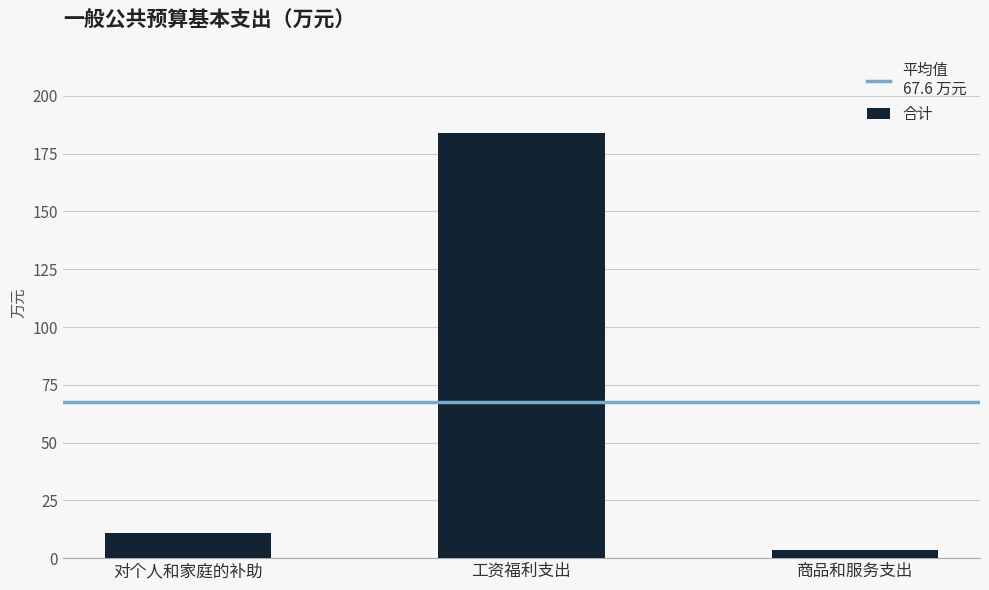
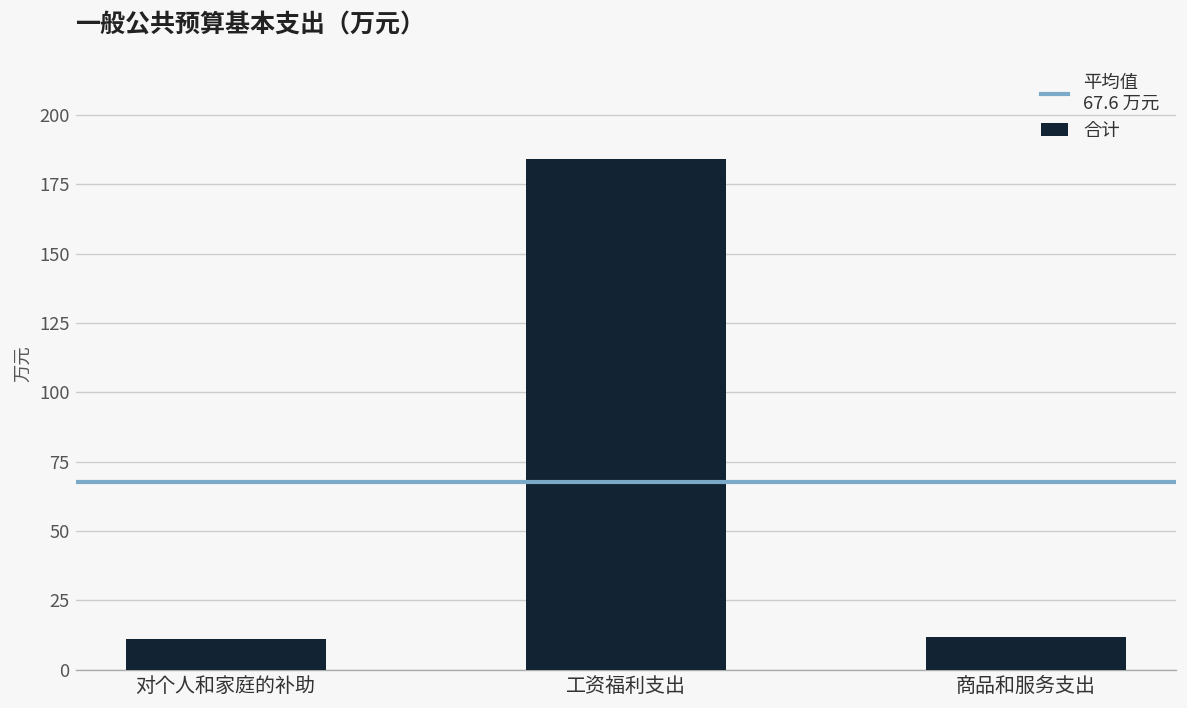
  {
    "对个人和家庭的补助": 11,
    "工资福利支出": 184,
-   "商品和服务支出": 3
+   "商品和服务支出": 12
  }
